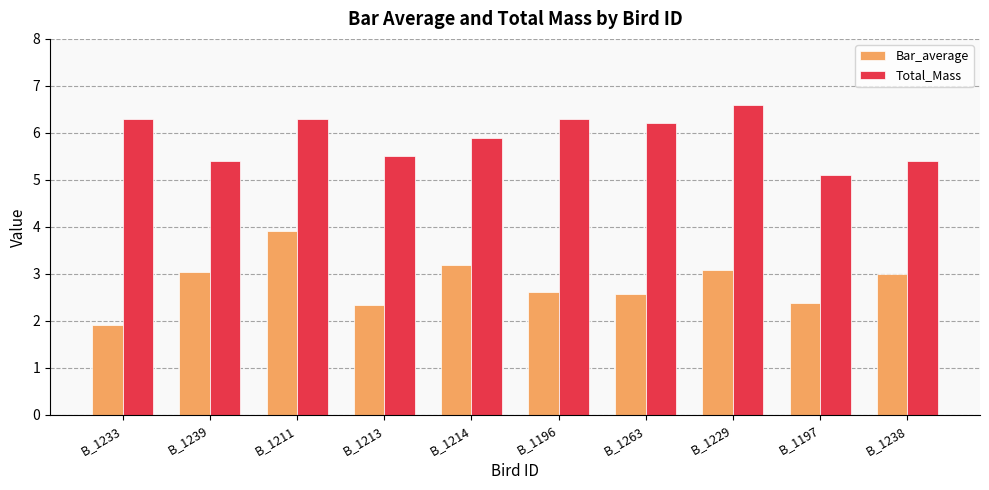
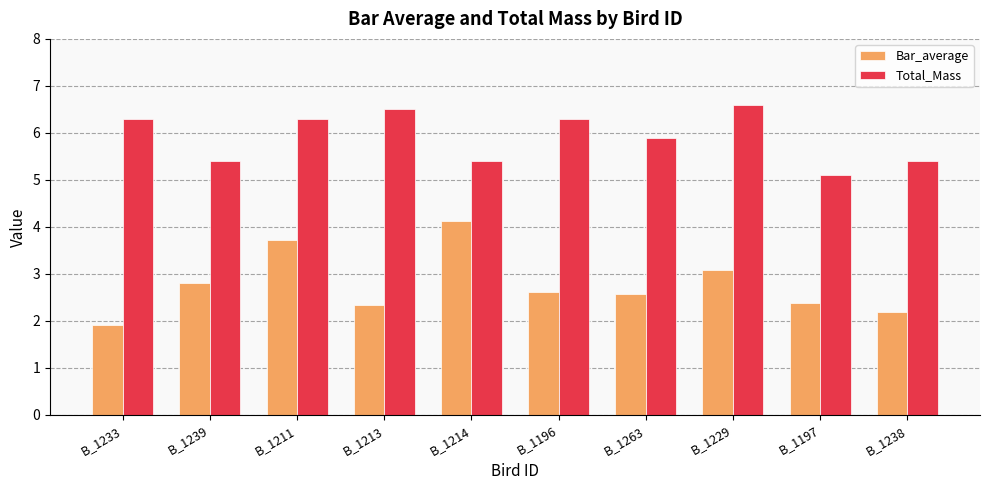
  {
    "Bar_average": {
      "B_1233": 1.9,
-     "B_1239": 3.0,
-     "B_1211": 3.9,
+     "B_1239": 2.8,
+     "B_1211": 3.7,
      "B_1213": 2.3,
-     "B_1214": 3.2,
+     "B_1214": 4.1,
      "B_1196": 2.6,
      "B_1263": 2.6,
      "B_1229": 3.1,
      "B_1197": 2.4,
-     "B_1238": 3.0
+     "B_1238": 2.2
    },
    "Total_Mass": {
      "B_1233": 6.3,
      "B_1239": 5.4,
      "B_1211": 6.3,
-     "B_1213": 5.5,
-     "B_1214": 5.9,
+     "B_1213": 6.5,
+     "B_1214": 5.4,
      "B_1196": 6.3,
-     "B_1263": 6.2,
+     "B_1263": 5.9,
      "B_1229": 6.6,
      "B_1197": 5.1,
      "B_1238": 5.4
    }
  }
